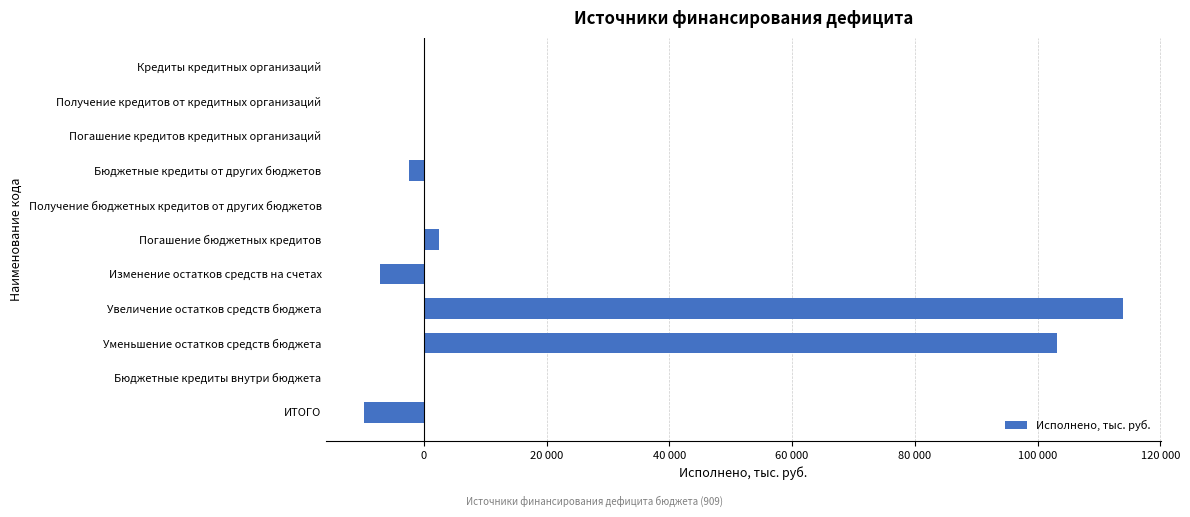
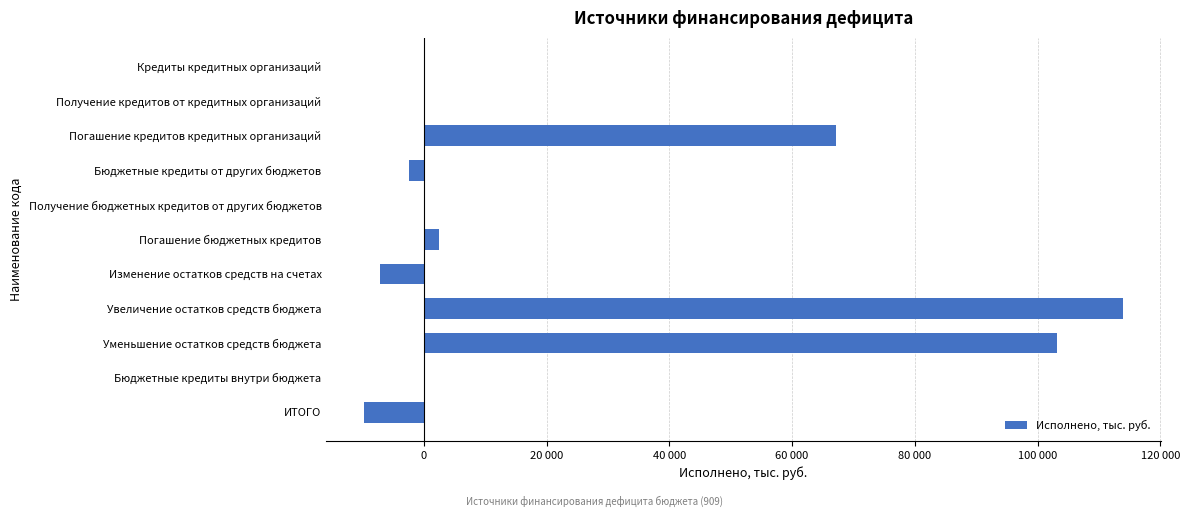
  {
    "Кредиты кредитных организаций": 0,
    "Получение кредитов от кредитных организаций": 0,
-   "Погашение кредитов кредитных организаций": 0,
+   "Погашение кредитов кредитных организаций": 67000,
    "Бюджетные кредиты от других бюджетов": -2000,
    "Получение бюджетных кредитов от других бюджетов": 0,
    "Погашение бюджетных кредитов": 2000,
    "Изменение остатков средств на счетах": -7000,
    "Увеличение остатков средств бюджета": 114000,
    "Уменьшение остатков средств бюджета": 103000,
    "Бюджетные кредиты внутри бюджета": 0,
    "ИТОГО": -10000
  }
